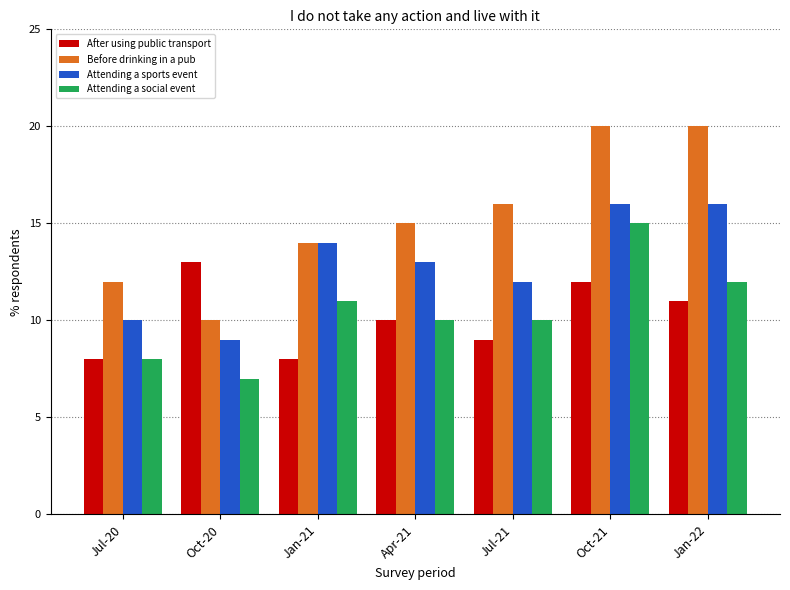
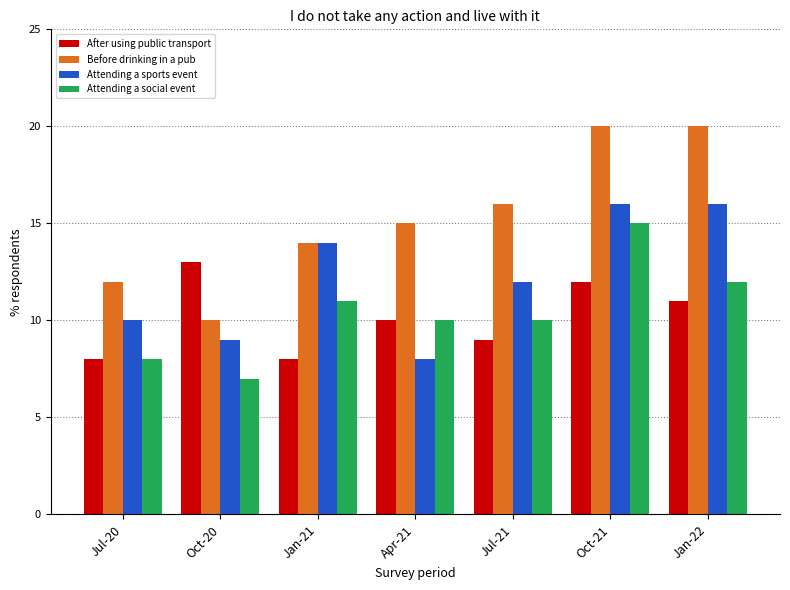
  {
    "After using public transport": {
      "Jul-20": 8,
      "Oct-20": 13,
      "Jan-21": 8,
      "Apr-21": 10,
      "Jul-21": 9,
      "Oct-21": 12,
      "Jan-22": 11
    },
    "Before drinking in a pub": {
      "Jul-20": 12,
      "Oct-20": 10,
      "Jan-21": 14,
      "Apr-21": 15,
      "Jul-21": 16,
      "Oct-21": 20,
      "Jan-22": 20
    },
    "Attending a sports event": {
      "Jul-20": 10,
      "Oct-20": 9,
      "Jan-21": 14,
-     "Apr-21": 13,
+     "Apr-21": 8,
      "Jul-21": 12,
      "Oct-21": 16,
      "Jan-22": 16
    },
    "Attending a social event": {
      "Jul-20": 8,
      "Oct-20": 7,
      "Jan-21": 11,
      "Apr-21": 10,
      "Jul-21": 10,
      "Oct-21": 15,
      "Jan-22": 12
    }
  }
